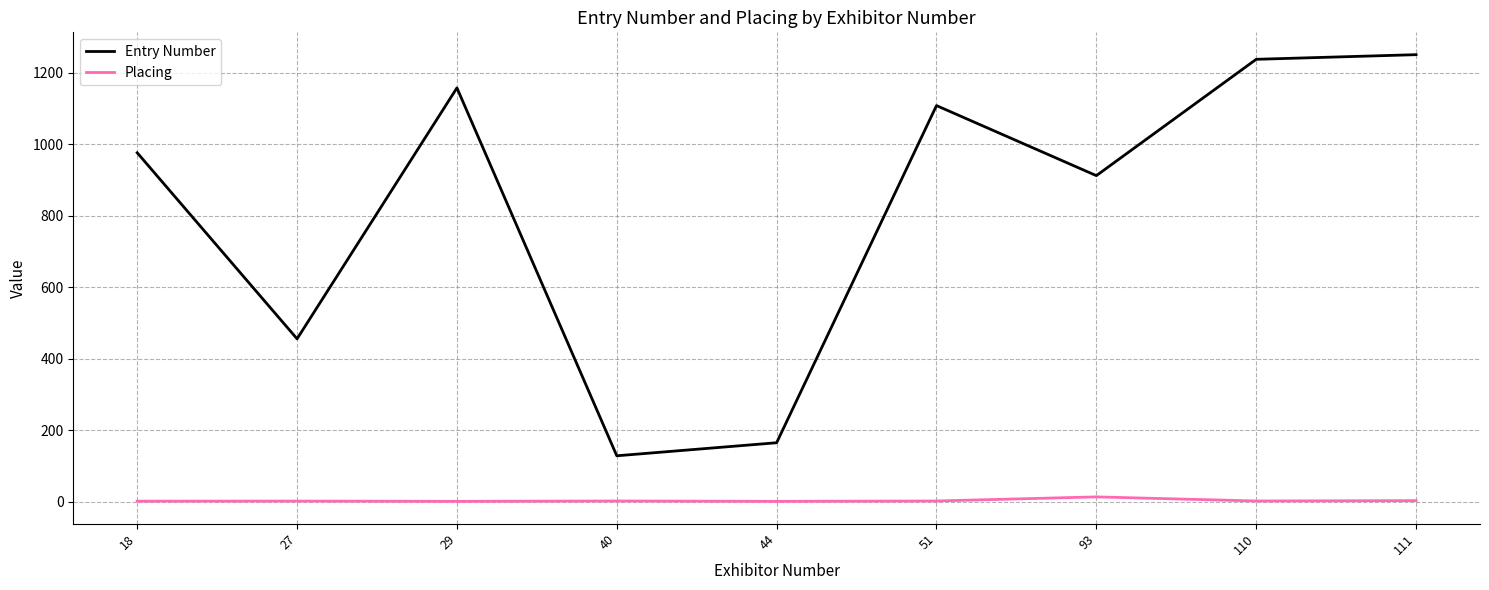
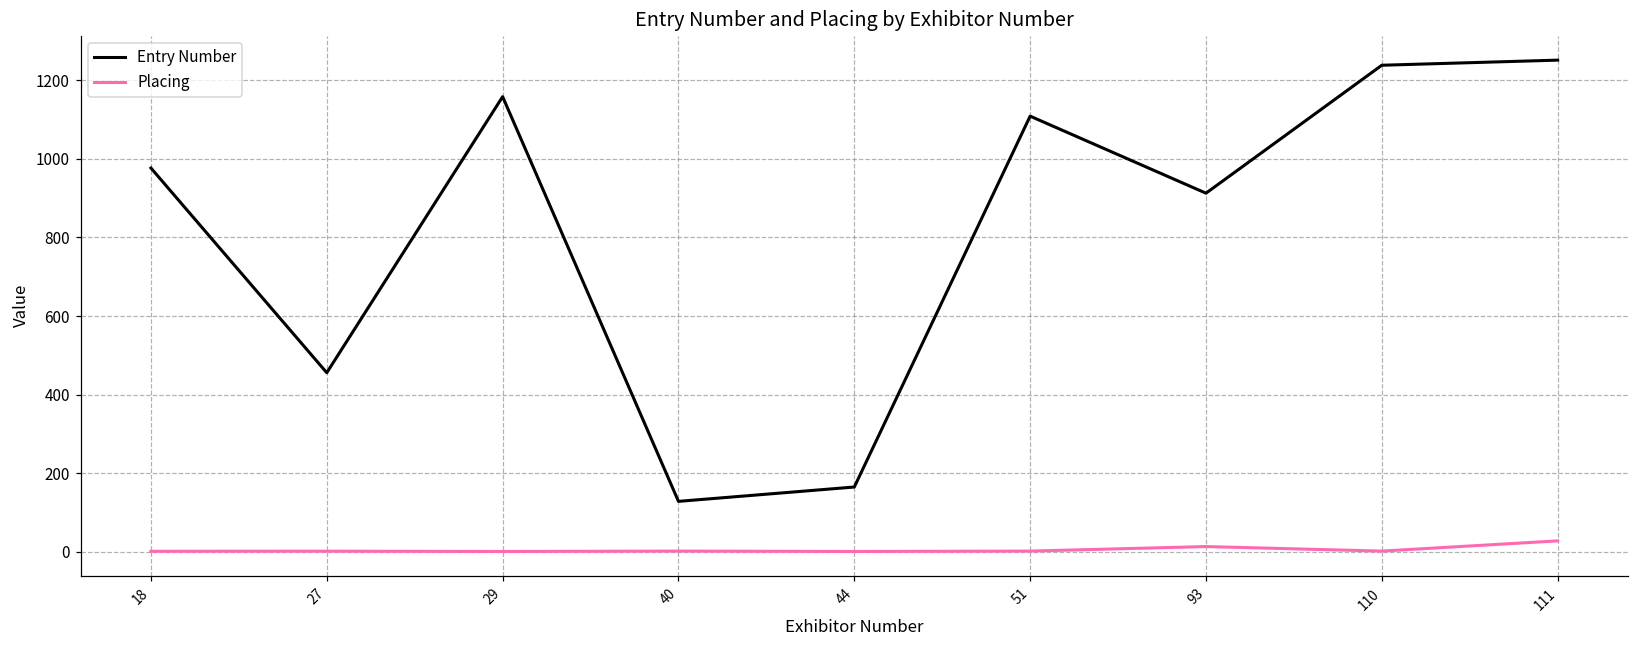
  {
    "Entry Number": {
      "18": 980,
      "27": 460,
      "29": 1160,
      "40": 130,
      "44": 170,
      "51": 1110,
      "93": 910,
      "110": 1240,
      "111": 1250
    },
    "Placing": {
      "18": 0,
      "27": 0,
      "29": 0,
      "40": 0,
      "44": 0,
      "51": 0,
      "93": 10,
      "110": 0,
-     "111": 0
+     "111": 30
    }
  }
